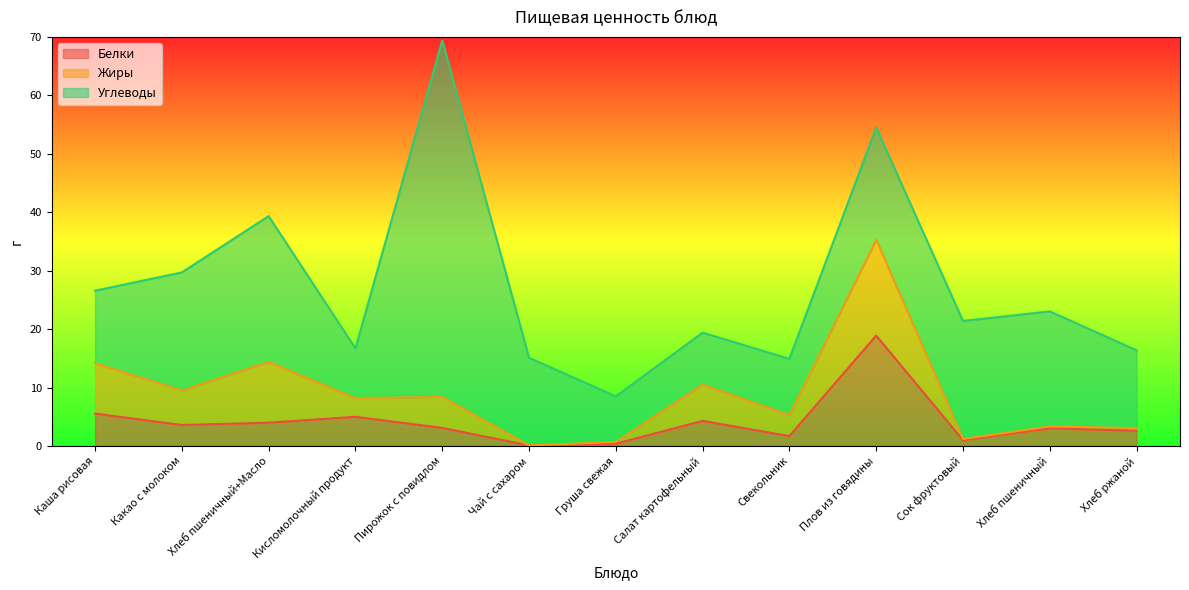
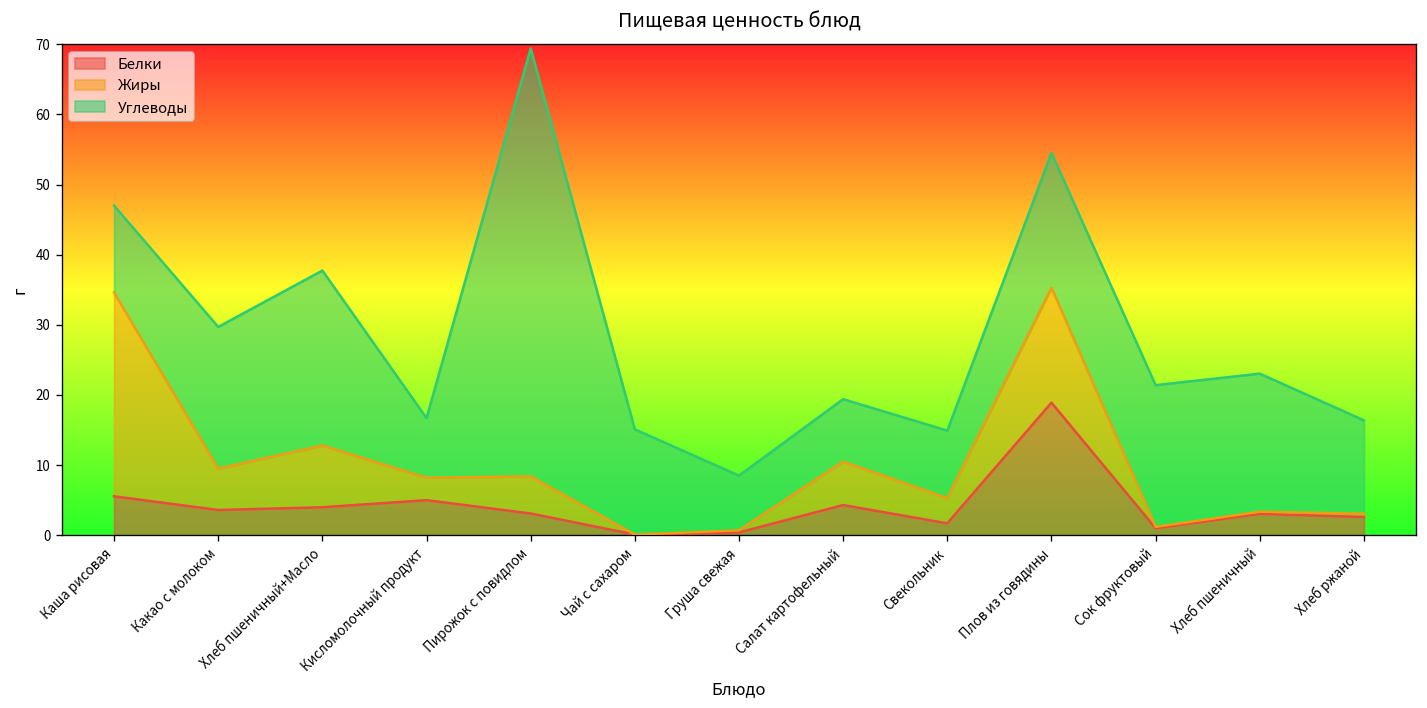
  {
    "Белки": {
      "Каша рисовая": 6,
      "Какао с молоком": 4,
      "Хлеб пшеничный+Масло": 4,
      "Кисломолочный продукт": 5,
      "Пирожок с повидлом": 3,
      "Салат картофельный": 4,
      "Свекольник": 2,
      "Плов из говядины": 19,
      "Хлеб ржаной": 3
    },
    "Жиры": {
-     "Каша рисовая": 9,
+     "Каша рисовая": 29,
      "Какао с молоком": 6,
-     "Хлеб пшеничный+Масло": 10,
+     "Хлеб пшеничный+Масло": 9,
      "Кисломолочный продукт": 3,
      "Пирожок с повидлом": 5,
      "Салат картофельный": 6,
      "Свекольник": 4,
      "Плов из говядины": 16,
      "Хлеб ржаной": 0
    },
    "Углеводы": {
      "Каша рисовая": 12,
      "Какао с молоком": 20,
      "Хлеб пшеничный+Масло": 25,
      "Кисломолочный продукт": 9,
      "Пирожок с повидлом": 61,
      "Чай с сахаром": 15,
      "Груша свежая": 8,
      "Салат картофельный": 9,
      "Свекольник": 10,
      "Плов из говядины": 19,
      "Сок фруктовый": 20,
      "Хлеб пшеничный": 20,
      "Хлеб ржаной": 13
    }
  }
